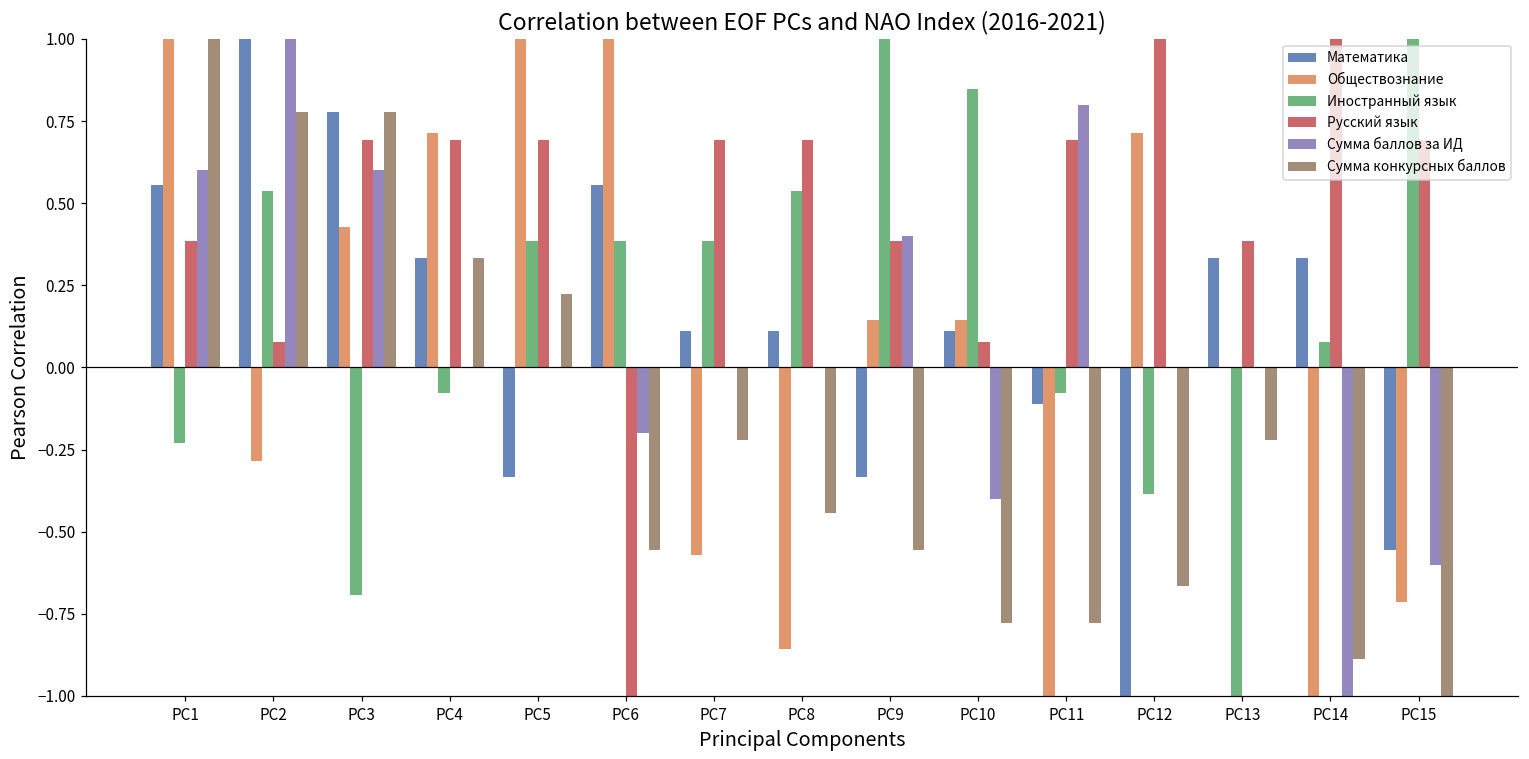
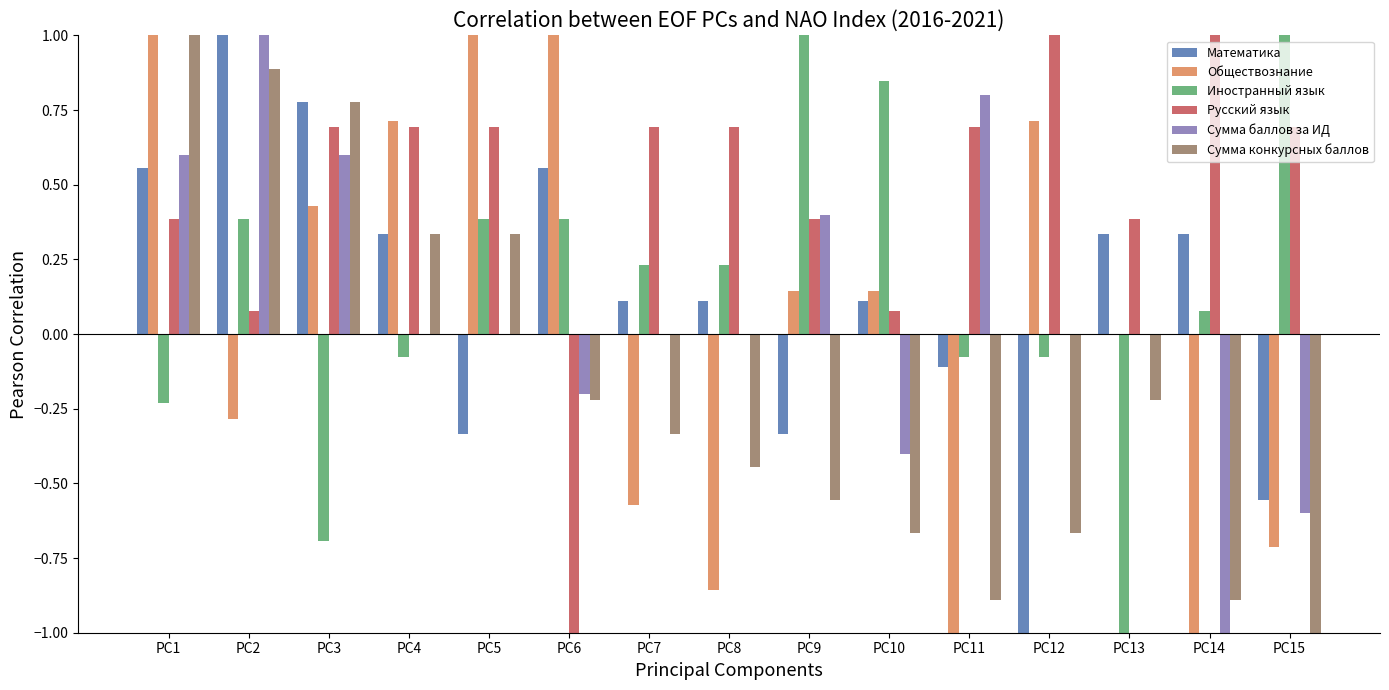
  {
    "Иностранный язык": {
      "PC1": -0.23,
-     "PC2": 0.54,
+     "PC2": 0.38,
      "PC3": -0.69,
      "PC4": -0.08,
      "PC5": 0.38,
      "PC6": 0.38,
-     "PC7": 0.38,
-     "PC8": 0.54,
+     "PC7": 0.23,
+     "PC8": 0.23,
      "PC9": 1.00,
      "PC10": 0.85,
      "PC11": -0.08,
-     "PC12": -0.38,
+     "PC12": -0.08,
      "PC13": -1.00,
      "PC14": 0.08,
      "PC15": 1.00
    },
    "Сумма конкурсных баллов": {
      "PC1": 1.00,
-     "PC2": 0.78,
+     "PC2": 0.89,
      "PC3": 0.78,
      "PC4": 0.33,
-     "PC5": 0.22,
-     "PC6": -0.56,
-     "PC7": -0.22,
+     "PC5": 0.33,
+     "PC6": -0.22,
+     "PC7": -0.33,
      "PC8": -0.44,
      "PC9": -0.56,
-     "PC10": -0.78,
-     "PC11": -0.78,
+     "PC10": -0.67,
+     "PC11": -0.89,
      "PC12": -0.67,
      "PC13": -0.22,
      "PC14": -0.89,
      "PC15": -1.00
    }
  }
